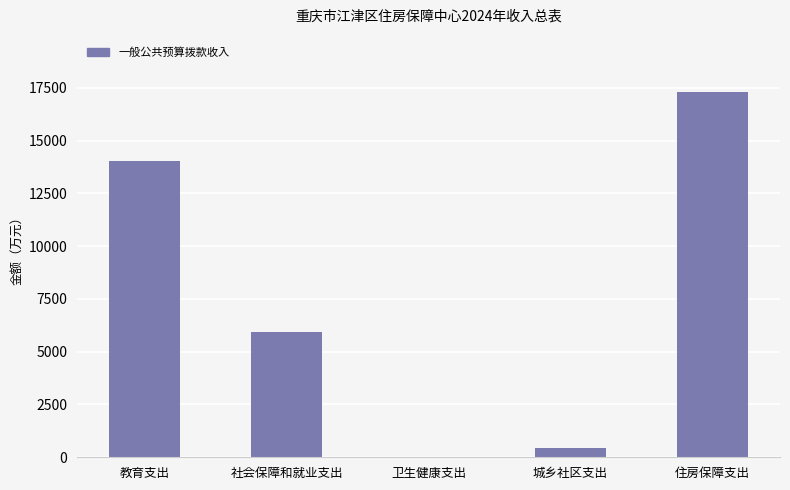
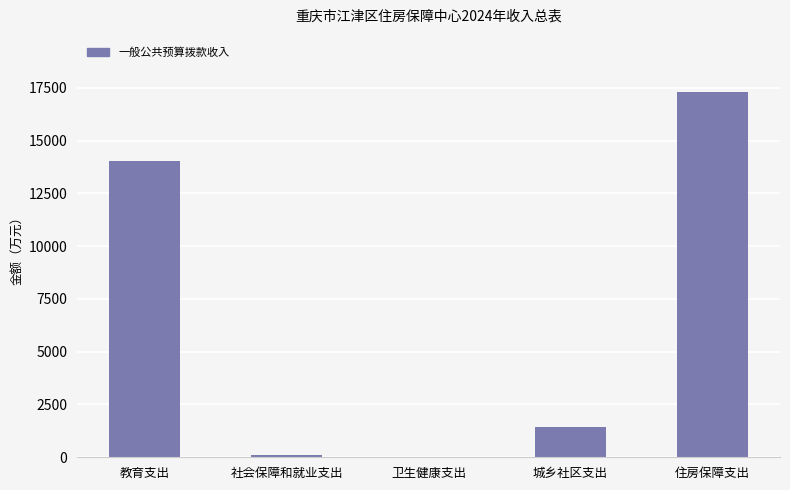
  {
    "教育支出": 14000,
-   "社会保障和就业支出": 5900,
-   "城乡社区支出": 400,
+   "社会保障和就业支出": 100,
+   "城乡社区支出": 1500,
    "住房保障支出": 17300
  }
